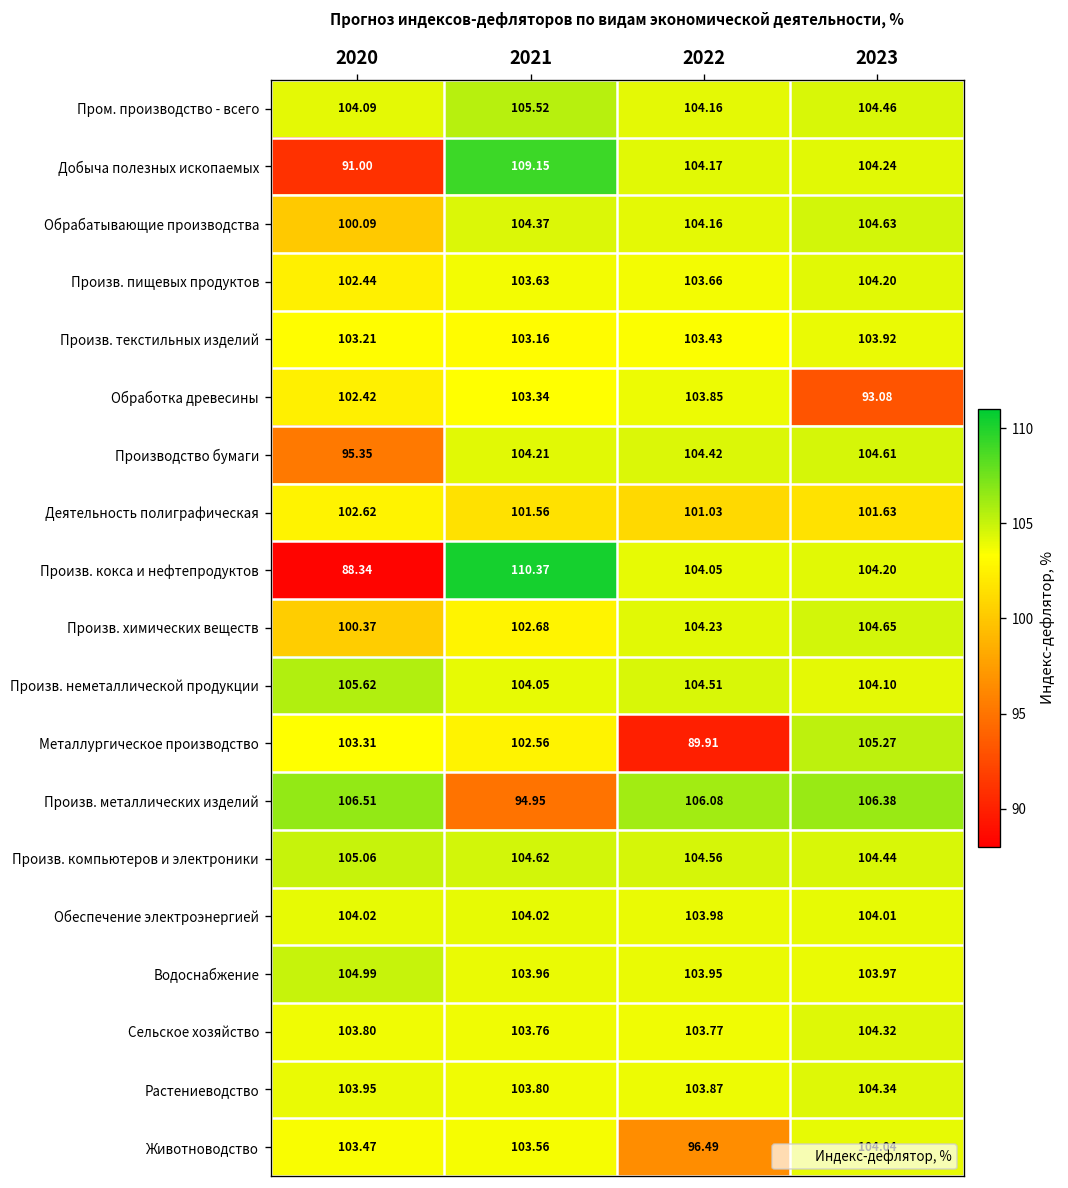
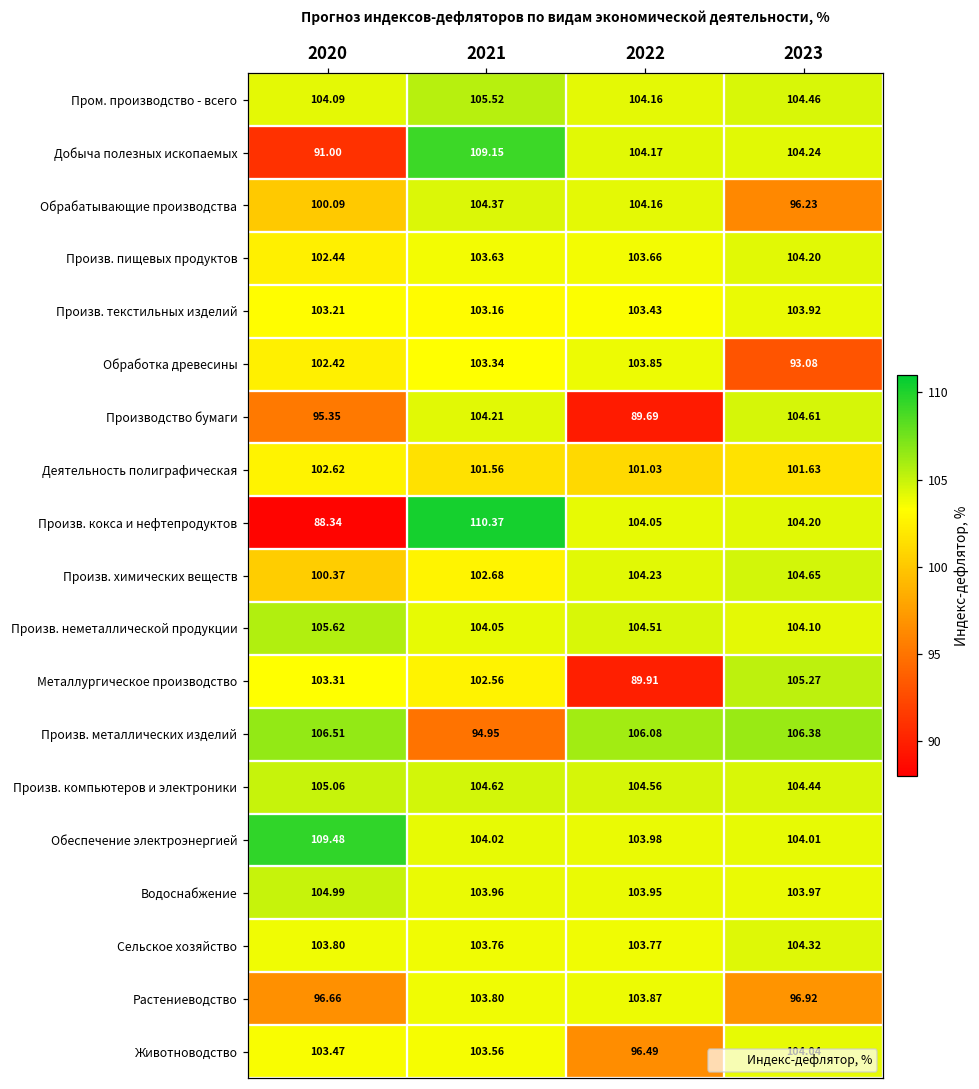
  {
    "Пром. производство - всего": {
      "2020": 104.09,
      "2021": 105.52,
      "2022": 104.16,
      "2023": 104.46
    },
    "Добыча полезных ископаемых": {
      "2020": 91.00,
      "2021": 109.15,
      "2022": 104.17,
      "2023": 104.24
    },
    "Обрабатывающие производства": {
      "2020": 100.09,
      "2021": 104.37,
      "2022": 104.16,
-     "2023": 104.63
+     "2023": 96.23
    },
    "Произв. пищевых продуктов": {
      "2020": 102.44,
      "2021": 103.63,
      "2022": 103.66,
      "2023": 104.20
    },
    "Произв. текстильных изделий": {
      "2020": 103.21,
      "2021": 103.16,
      "2022": 103.43,
      "2023": 103.92
    },
    "Обработка древесины": {
      "2020": 102.42,
      "2021": 103.34,
      "2022": 103.85,
      "2023": 93.08
    },
    "Производство бумаги": {
      "2020": 95.35,
      "2021": 104.21,
-     "2022": 104.42,
+     "2022": 89.69,
      "2023": 104.61
    },
    "Деятельность полиграфическая": {
      "2020": 102.62,
      "2021": 101.56,
      "2022": 101.03,
      "2023": 101.63
    },
    "Произв. кокса и нефтепродуктов": {
      "2020": 88.34,
      "2021": 110.37,
      "2022": 104.05,
      "2023": 104.20
    },
    "Произв. химических веществ": {
      "2020": 100.37,
      "2021": 102.68,
      "2022": 104.23,
      "2023": 104.65
    },
    "Произв. неметаллической продукции": {
      "2020": 105.62,
      "2021": 104.05,
      "2022": 104.51,
      "2023": 104.10
    },
    "Металлургическое производство": {
      "2020": 103.31,
      "2021": 102.56,
      "2022": 89.91,
      "2023": 105.27
    },
    "Произв. металлических изделий": {
      "2020": 106.51,
      "2021": 94.95,
      "2022": 106.08,
      "2023": 106.38
    },
    "Произв. компьютеров и электроники": {
      "2020": 105.06,
      "2021": 104.62,
      "2022": 104.56,
      "2023": 104.44
    },
    "Обеспечение электроэнергией": {
-     "2020": 104.02,
+     "2020": 109.48,
      "2021": 104.02,
      "2022": 103.98,
      "2023": 104.01
    },
    "Водоснабжение": {
      "2020": 104.99,
      "2021": 103.96,
      "2022": 103.95,
      "2023": 103.97
    },
    "Сельское хозяйство": {
      "2020": 103.80,
      "2021": 103.76,
      "2022": 103.77,
      "2023": 104.32
    },
    "Растениеводство": {
-     "2020": 103.95,
+     "2020": 96.66,
      "2021": 103.80,
      "2022": 103.87,
-     "2023": 104.34
+     "2023": 96.92
    },
    "Животноводство": {
      "2020": 103.47,
      "2021": 103.56,
      "2022": 96.49
    }
  }
